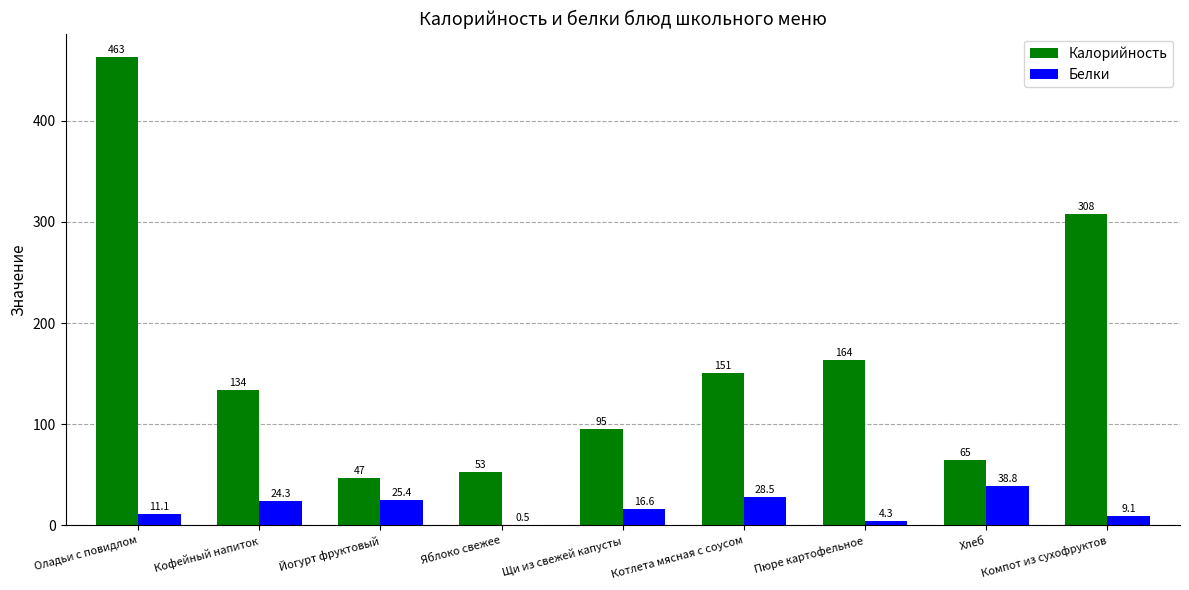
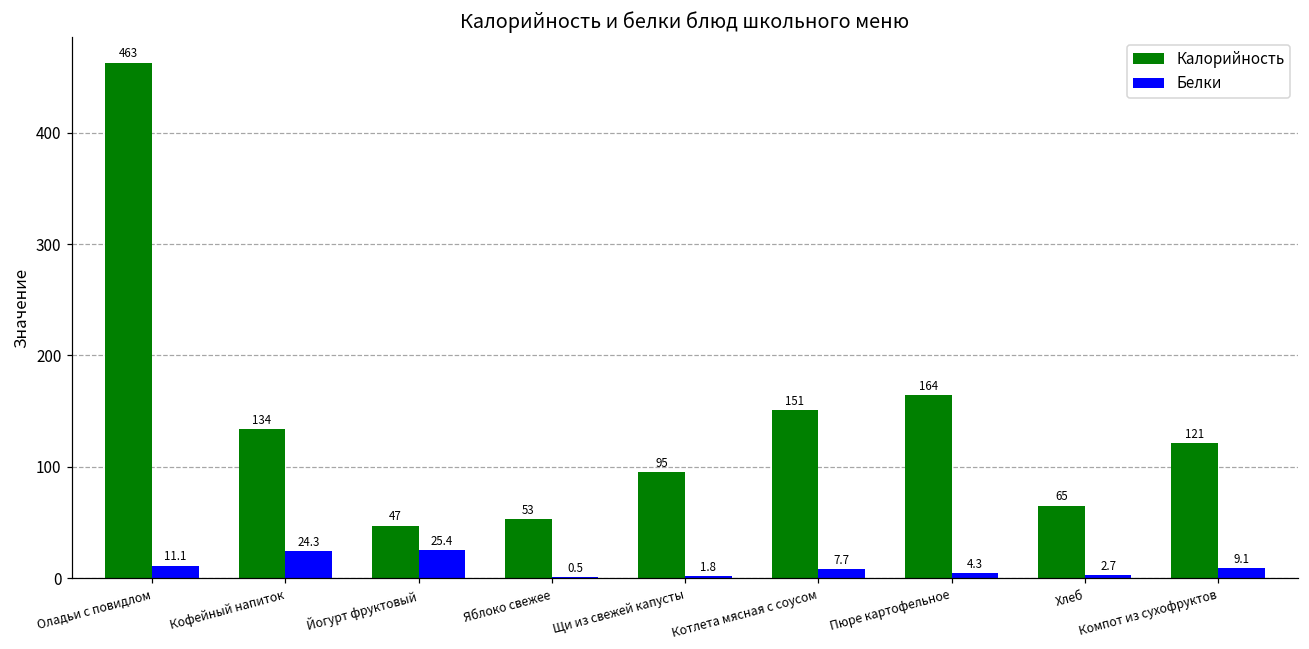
  {
    "Калорийность": {
      "Оладьи с повидлом": 463,
      "Кофейный напиток": 134,
      "Йогурт фруктовый": 47,
      "Яблоко свежее": 53,
      "Щи из свежей капусты": 95,
      "Котлета мясная с соусом": 151,
      "Пюре картофельное": 164,
      "Хлеб": 65,
-     "Компот из сухофруктов": 308
+     "Компот из сухофруктов": 121
    },
    "Белки": {
      "Оладьи с повидлом": 11.1,
      "Кофейный напиток": 24.3,
      "Йогурт фруктовый": 25.4,
      "Яблоко свежее": 0.5,
-     "Щи из свежей капусты": 16.6,
-     "Котлета мясная с соусом": 28.5,
+     "Щи из свежей капусты": 1.8,
+     "Котлета мясная с соусом": 7.7,
      "Пюре картофельное": 4.3,
-     "Хлеб": 38.8,
+     "Хлеб": 2.7,
      "Компот из сухофруктов": 9.1
    }
  }
